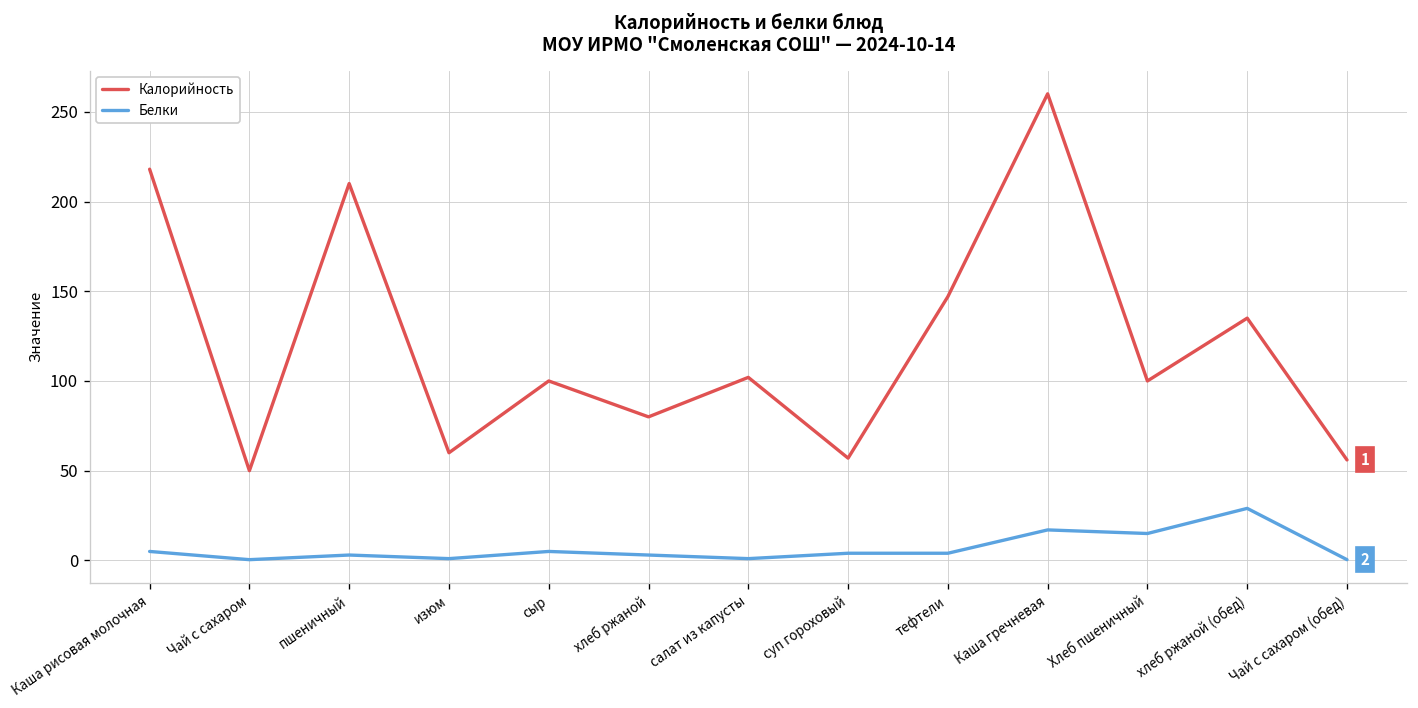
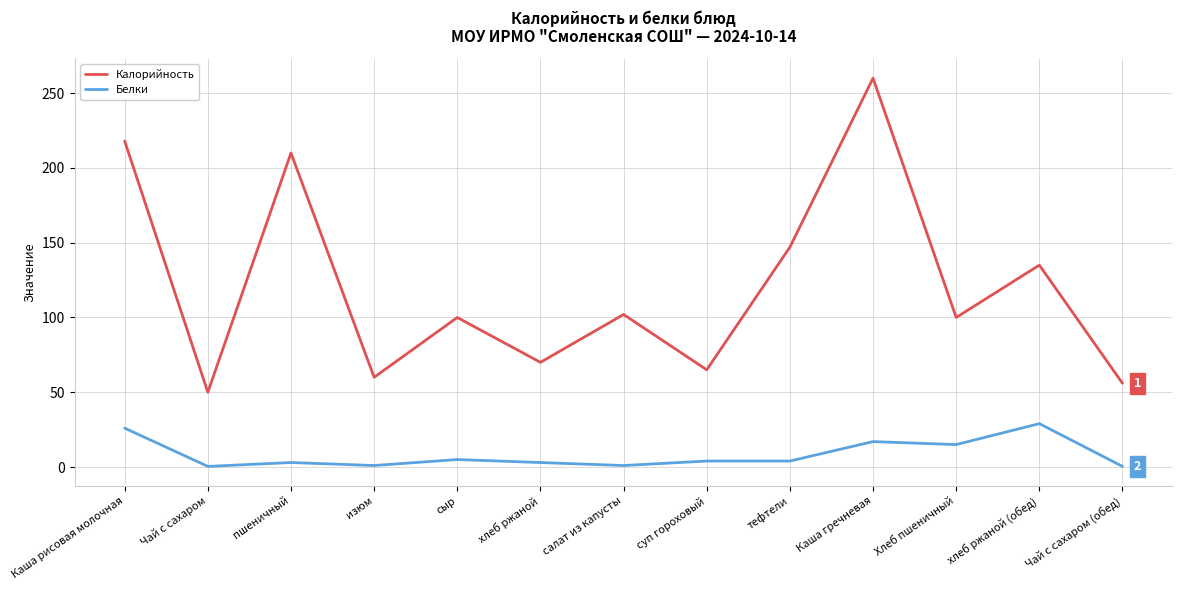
  {
    "Калорийность": {
      "Каша рисовая молочная": 218,
      "Чай с сахаром": 50,
      "пшеничный": 210,
      "изюм": 60,
      "сыр": 100,
-     "хлеб ржаной": 80,
+     "хлеб ржаной": 70,
      "салат из капусты": 102,
-     "суп гороховый": 57,
+     "суп гороховый": 65,
      "тефтели": 147,
      "Каша гречневая": 260,
      "Хлеб пшеничный": 100,
      "хлеб ржаной (обед)": 135
    },
    "Белки": {
-     "Каша рисовая молочная": 5,
+     "Каша рисовая молочная": 26,
      "Чай с сахаром": 0,
      "пшеничный": 3,
      "изюм": 1,
      "сыр": 5,
      "хлеб ржаной": 3,
      "салат из капусты": 1,
      "суп гороховый": 4,
      "тефтели": 4,
      "Каша гречневая": 17,
      "Хлеб пшеничный": 15,
      "хлеб ржаной (обед)": 29
    }
  }
